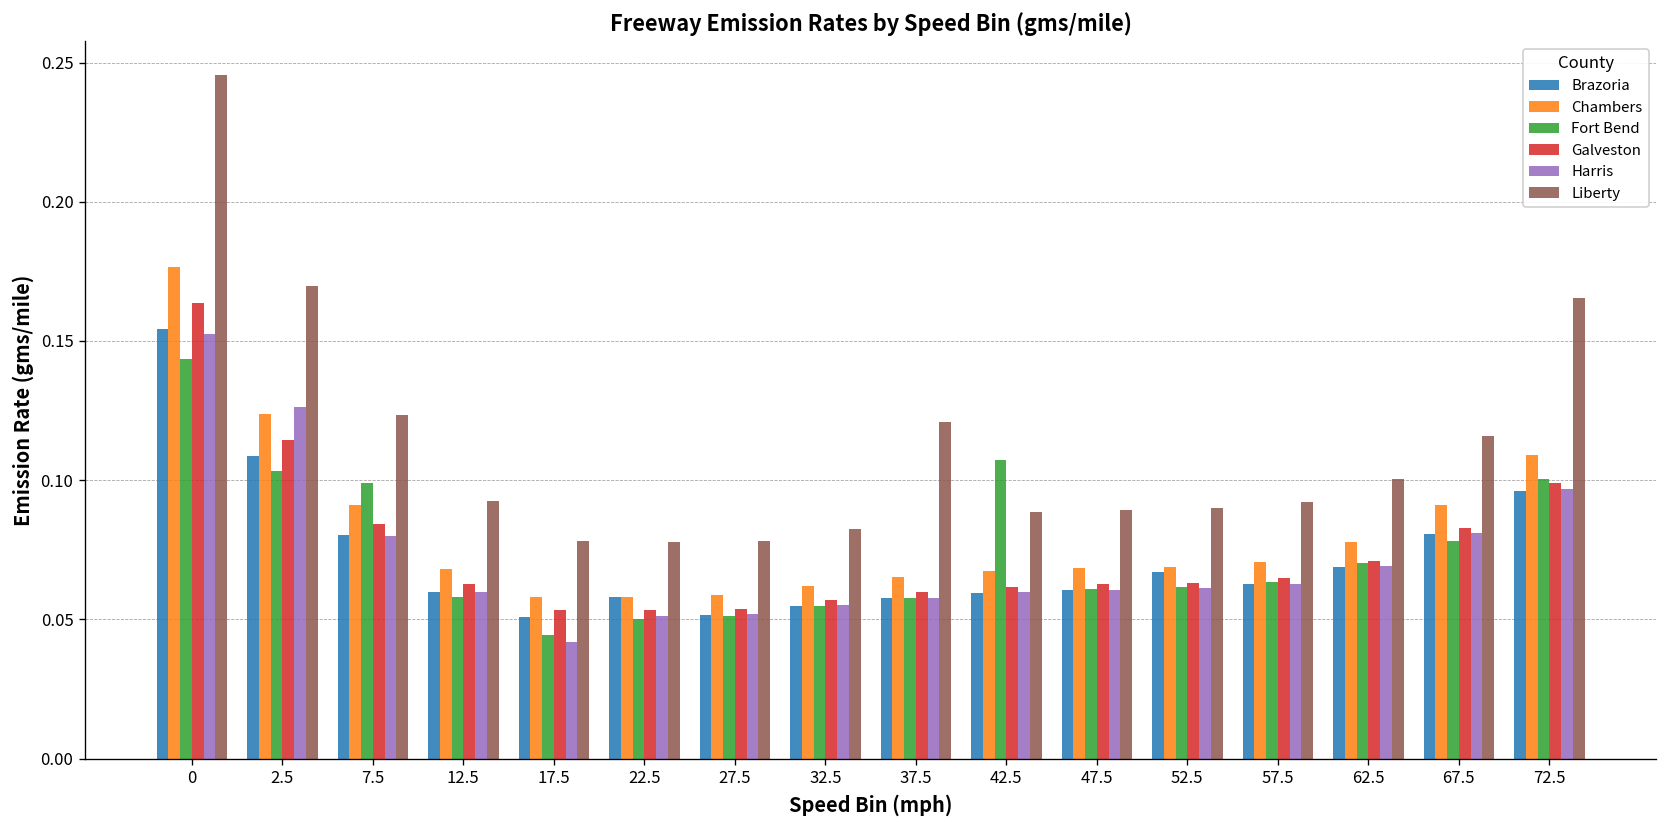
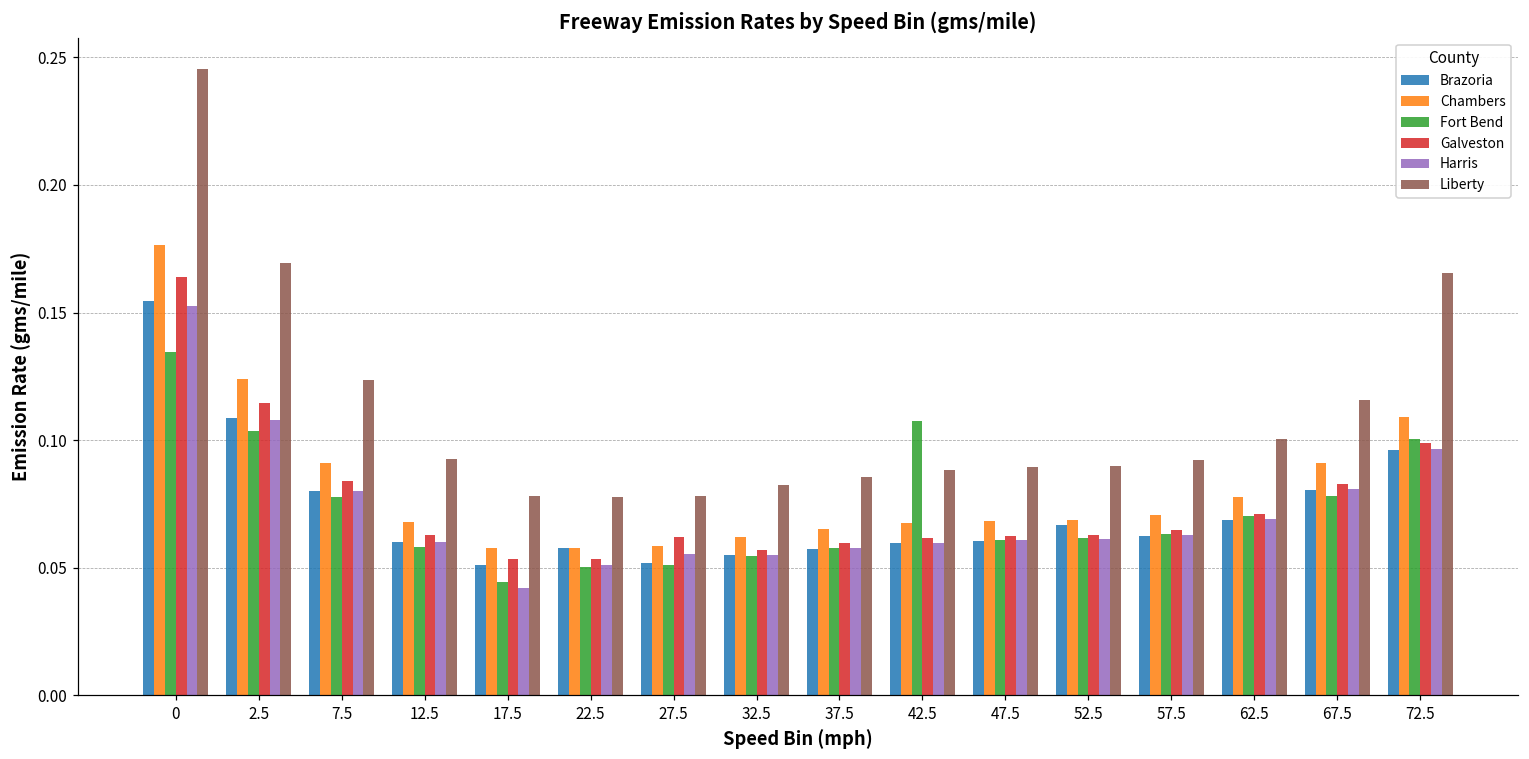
  {
    "Brazoria": {
      "0": 0.154,
      "2.5": 0.109,
      "7.5": 0.080,
      "12.5": 0.060,
      "17.5": 0.051,
      "22.5": 0.058,
      "27.5": 0.052,
      "32.5": 0.055,
      "37.5": 0.058,
      "42.5": 0.060,
      "47.5": 0.060,
      "52.5": 0.067,
      "57.5": 0.063,
      "62.5": 0.069,
      "67.5": 0.081,
      "72.5": 0.096
    },
    "Chambers": {
      "0": 0.177,
      "2.5": 0.124,
      "7.5": 0.091,
      "12.5": 0.068,
      "17.5": 0.058,
      "22.5": 0.058,
      "27.5": 0.059,
      "32.5": 0.062,
      "37.5": 0.065,
      "42.5": 0.067,
      "47.5": 0.068,
      "52.5": 0.069,
      "57.5": 0.071,
      "62.5": 0.078,
      "67.5": 0.091,
      "72.5": 0.109
    },
    "Fort Bend": {
-     "0": 0.144,
+     "0": 0.134,
      "2.5": 0.103,
-     "7.5": 0.099,
+     "7.5": 0.078,
      "12.5": 0.058,
      "17.5": 0.045,
      "22.5": 0.050,
      "27.5": 0.051,
      "32.5": 0.055,
      "37.5": 0.058,
      "42.5": 0.107,
      "47.5": 0.061,
      "52.5": 0.062,
      "57.5": 0.063,
      "62.5": 0.070,
      "67.5": 0.078,
      "72.5": 0.100
    },
    "Galveston": {
      "0": 0.164,
      "2.5": 0.115,
      "7.5": 0.084,
      "12.5": 0.063,
      "17.5": 0.053,
      "22.5": 0.053,
-     "27.5": 0.054,
+     "27.5": 0.062,
      "32.5": 0.057,
      "37.5": 0.060,
      "42.5": 0.062,
      "47.5": 0.063,
      "52.5": 0.063,
      "57.5": 0.065,
      "62.5": 0.071,
      "67.5": 0.083,
      "72.5": 0.099
    },
    "Harris": {
      "0": 0.153,
-     "2.5": 0.126,
+     "2.5": 0.108,
      "7.5": 0.080,
      "12.5": 0.060,
      "17.5": 0.042,
      "22.5": 0.051,
-     "27.5": 0.052,
+     "27.5": 0.055,
      "32.5": 0.055,
      "37.5": 0.058,
      "42.5": 0.060,
      "47.5": 0.061,
      "52.5": 0.061,
      "57.5": 0.063,
      "62.5": 0.069,
      "67.5": 0.081,
      "72.5": 0.097
    },
    "Liberty": {
      "0": 0.245,
      "2.5": 0.170,
      "7.5": 0.124,
      "12.5": 0.093,
      "17.5": 0.078,
      "22.5": 0.078,
      "27.5": 0.078,
      "32.5": 0.082,
-     "37.5": 0.121,
+     "37.5": 0.086,
      "42.5": 0.088,
      "47.5": 0.089,
      "52.5": 0.090,
      "57.5": 0.092,
      "62.5": 0.100,
      "67.5": 0.116,
      "72.5": 0.165
    }
  }
